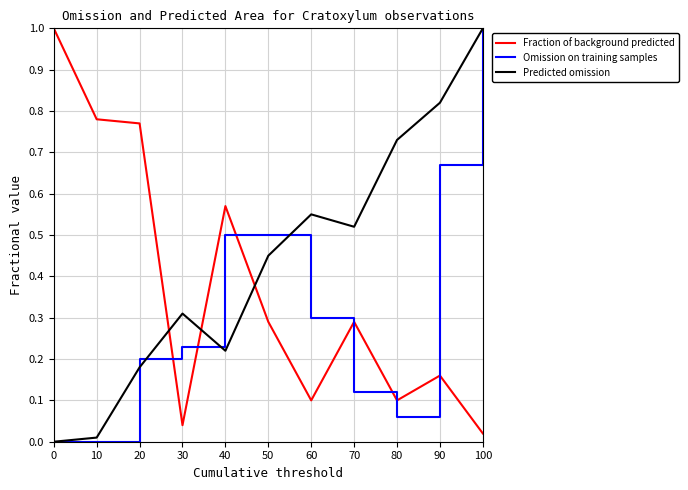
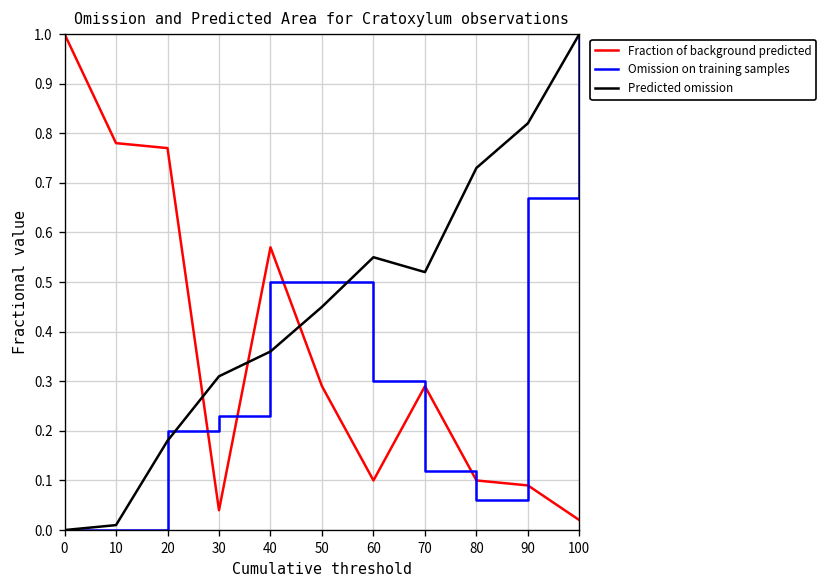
  {
    "Fraction of background predicted": {
      "0": 1.00,
      "10": 0.78,
      "20": 0.77,
      "30": 0.04,
      "40": 0.57,
      "50": 0.29,
      "60": 0.10,
      "70": 0.29,
      "80": 0.10,
-     "90": 0.16,
+     "90": 0.09,
      "100": 0.02
    },
    "Omission on training samples": {
      "10": 0.00,
      "20": 0.20,
      "30": 0.23,
      "40": 0.50,
      "50": 0.50,
      "60": 0.30,
      "70": 0.12,
      "80": 0.06,
      "90": 0.67
    },
    "Predicted omission": {
      "10": 0.01,
      "20": 0.18,
      "30": 0.31,
-     "40": 0.22,
+     "40": 0.36,
      "50": 0.45,
      "60": 0.55,
      "70": 0.52,
      "80": 0.73,
      "90": 0.82
    }
  }
